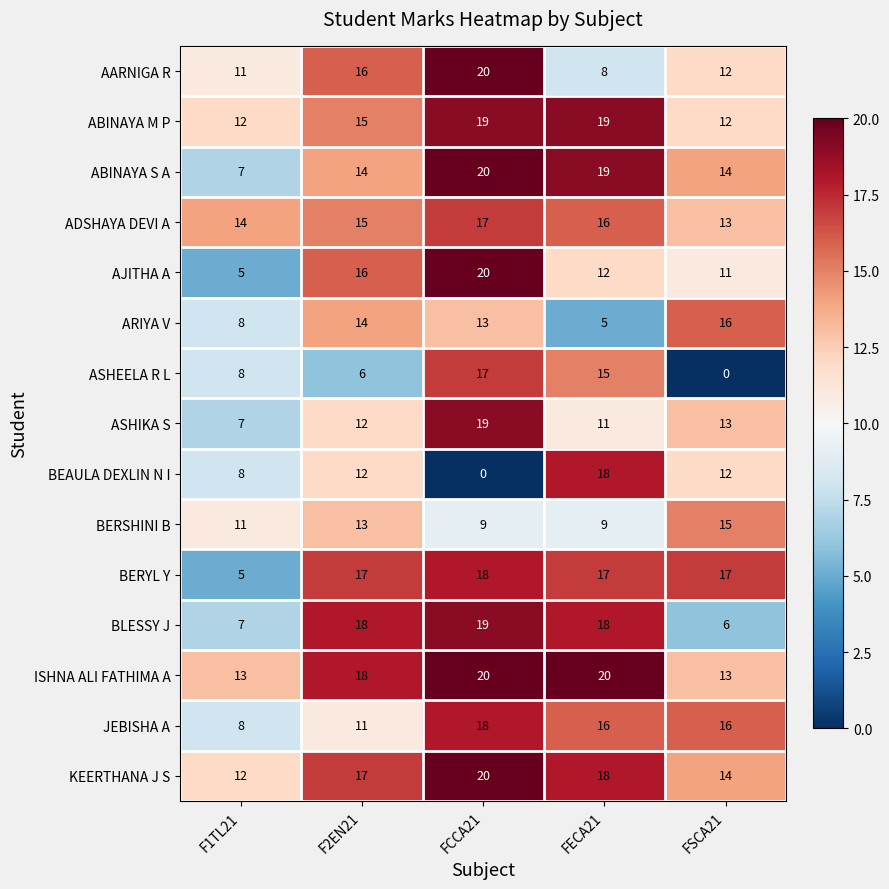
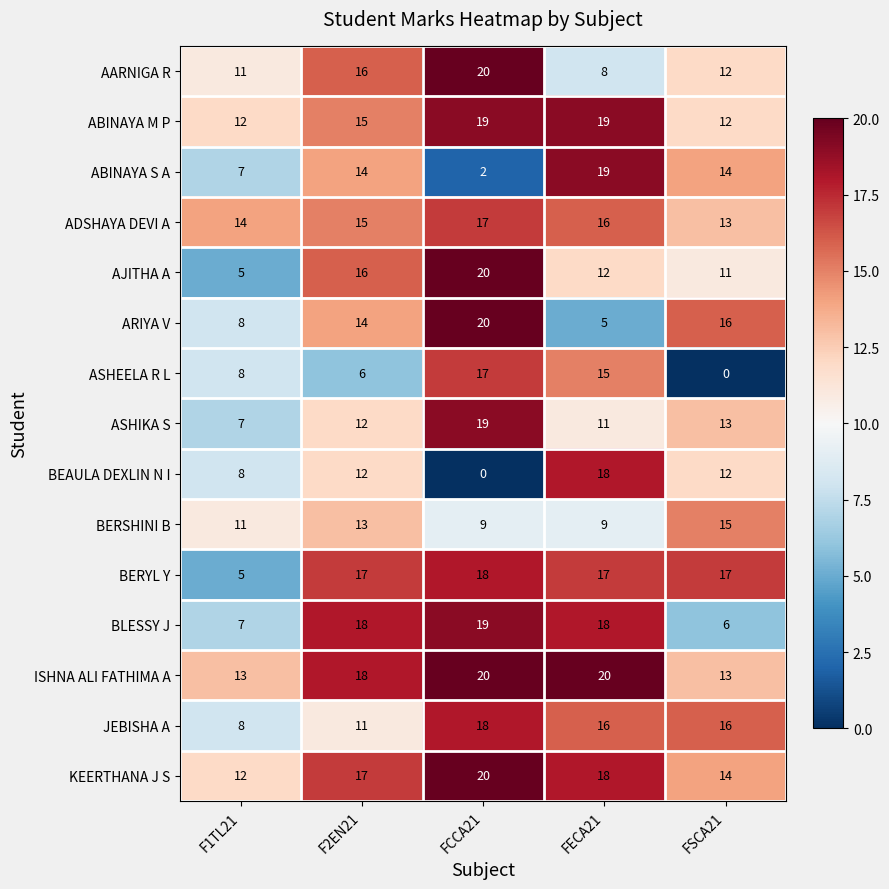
  {
    "AARNIGA R": {
      "F1TL21": 11,
      "F2EN21": 16,
      "FCCA21": 20,
      "FECA21": 8,
      "FSCA21": 12
    },
    "ABINAYA M P": {
      "F1TL21": 12,
      "F2EN21": 15,
      "FCCA21": 19,
      "FECA21": 19,
      "FSCA21": 12
    },
    "ABINAYA S A": {
      "F1TL21": 7,
      "F2EN21": 14,
-     "FCCA21": 20,
+     "FCCA21": 2,
      "FECA21": 19,
      "FSCA21": 14
    },
    "ADSHAYA DEVI A": {
      "F1TL21": 14,
      "F2EN21": 15,
      "FCCA21": 17,
      "FECA21": 16,
      "FSCA21": 13
    },
    "AJITHA A": {
      "F1TL21": 5,
      "F2EN21": 16,
      "FCCA21": 20,
      "FECA21": 12,
      "FSCA21": 11
    },
    "ARIYA V": {
      "F1TL21": 8,
      "F2EN21": 14,
-     "FCCA21": 13,
+     "FCCA21": 20,
      "FECA21": 5,
      "FSCA21": 16
    },
    "ASHEELA R L": {
      "F1TL21": 8,
      "F2EN21": 6,
      "FCCA21": 17,
      "FECA21": 15,
      "FSCA21": 0
    },
    "ASHIKA S": {
      "F1TL21": 7,
      "F2EN21": 12,
      "FCCA21": 19,
      "FECA21": 11,
      "FSCA21": 13
    },
    "BEAULA DEXLIN N I": {
      "F1TL21": 8,
      "F2EN21": 12,
      "FCCA21": 0,
      "FECA21": 18,
      "FSCA21": 12
    },
    "BERSHINI B": {
      "F1TL21": 11,
      "F2EN21": 13,
      "FCCA21": 9,
      "FECA21": 9,
      "FSCA21": 15
    },
    "BERYL Y": {
      "F1TL21": 5,
      "F2EN21": 17,
      "FCCA21": 18,
      "FECA21": 17,
      "FSCA21": 17
    },
    "BLESSY J": {
      "F1TL21": 7,
      "F2EN21": 18,
      "FCCA21": 19,
      "FECA21": 18,
      "FSCA21": 6
    },
    "ISHNA ALI FATHIMA A": {
      "F1TL21": 13,
      "F2EN21": 18,
      "FCCA21": 20,
      "FECA21": 20,
      "FSCA21": 13
    },
    "JEBISHA A": {
      "F1TL21": 8,
      "F2EN21": 11,
      "FCCA21": 18,
      "FECA21": 16,
      "FSCA21": 16
    },
    "KEERTHANA J S": {
      "F1TL21": 12,
      "F2EN21": 17,
      "FCCA21": 20,
      "FECA21": 18,
      "FSCA21": 14
    }
  }
